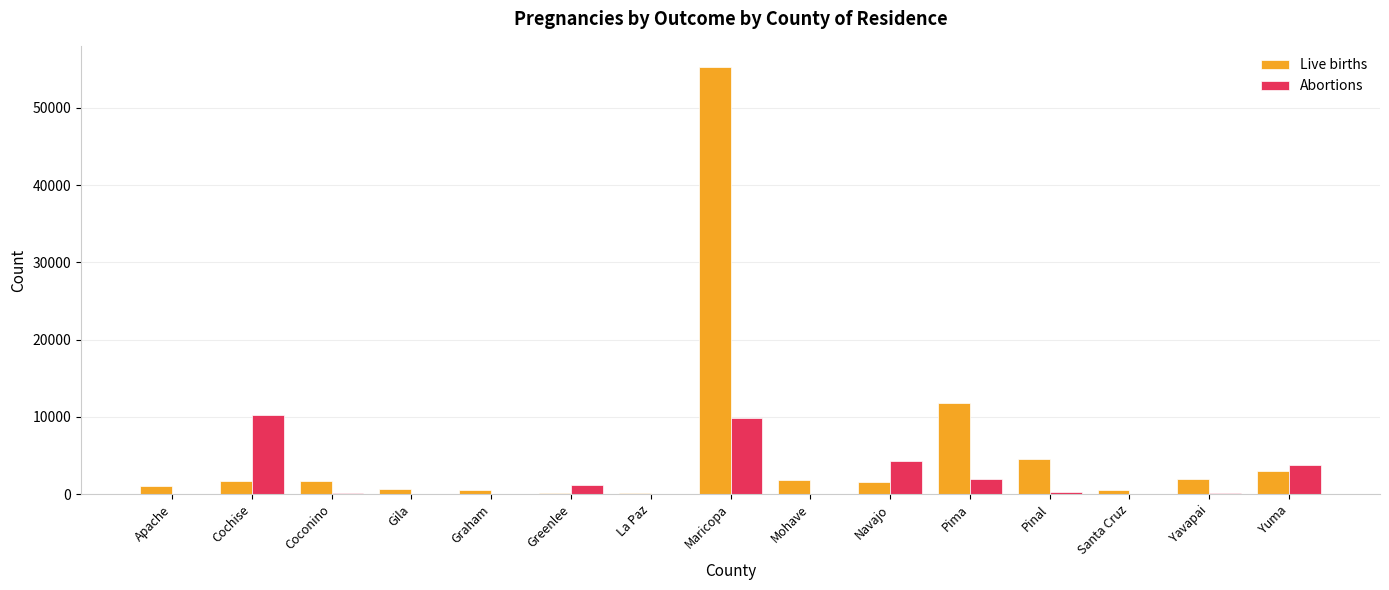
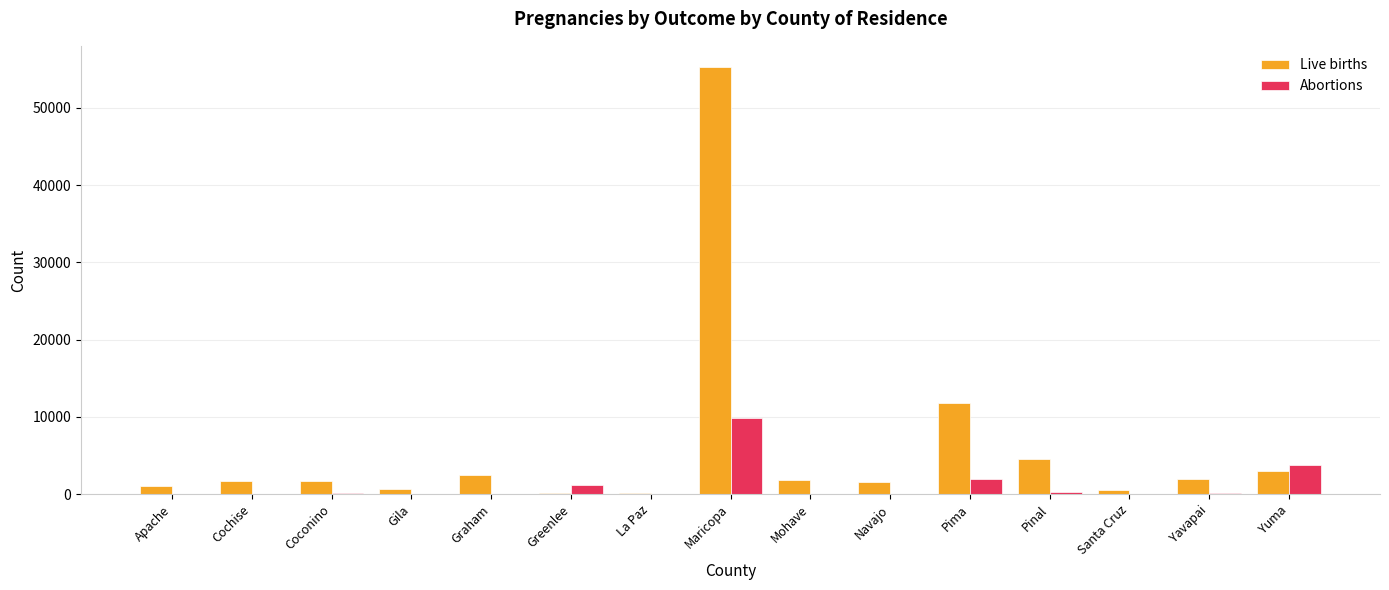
  {
    "Live births": {
      "Apache": 1000,
      "Cochise": 2000,
      "Coconino": 2000,
      "Gila": 1000,
-     "Graham": 1000,
+     "Graham": 3000,
      "Maricopa": 55000,
      "Mohave": 2000,
      "Navajo": 2000,
      "Pima": 12000,
      "Pinal": 4000,
      "Santa Cruz": 1000,
      "Yavapai": 2000,
      "Yuma": 3000
    },
    "Abortions": {
-     "Cochise": 10000,
+     "Cochise": 0,
      "Greenlee": 1000,
      "Maricopa": 10000,
-     "Navajo": 4000,
+     "Navajo": 0,
      "Pima": 2000,
      "Yuma": 4000
    }
  }
